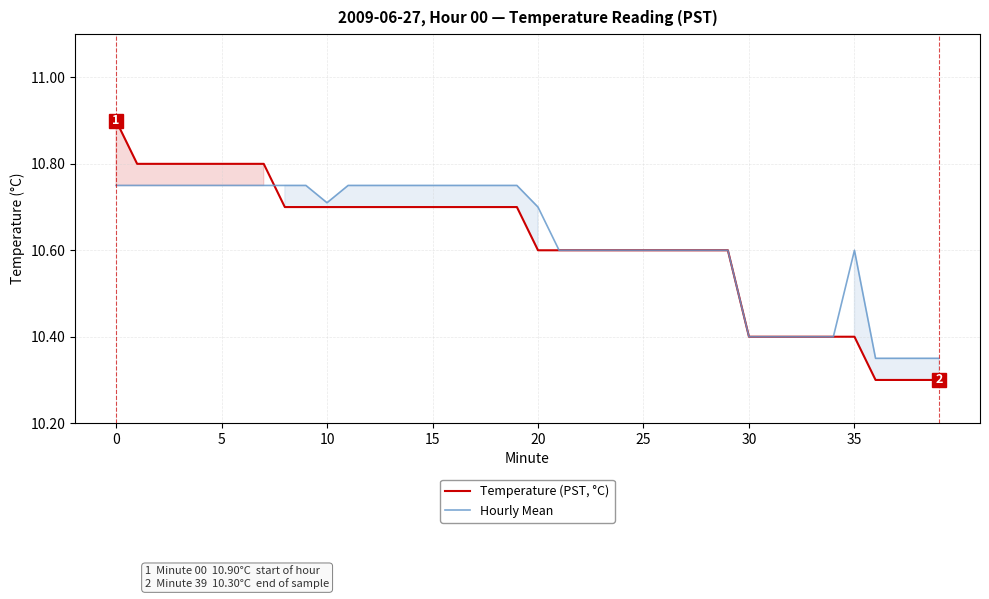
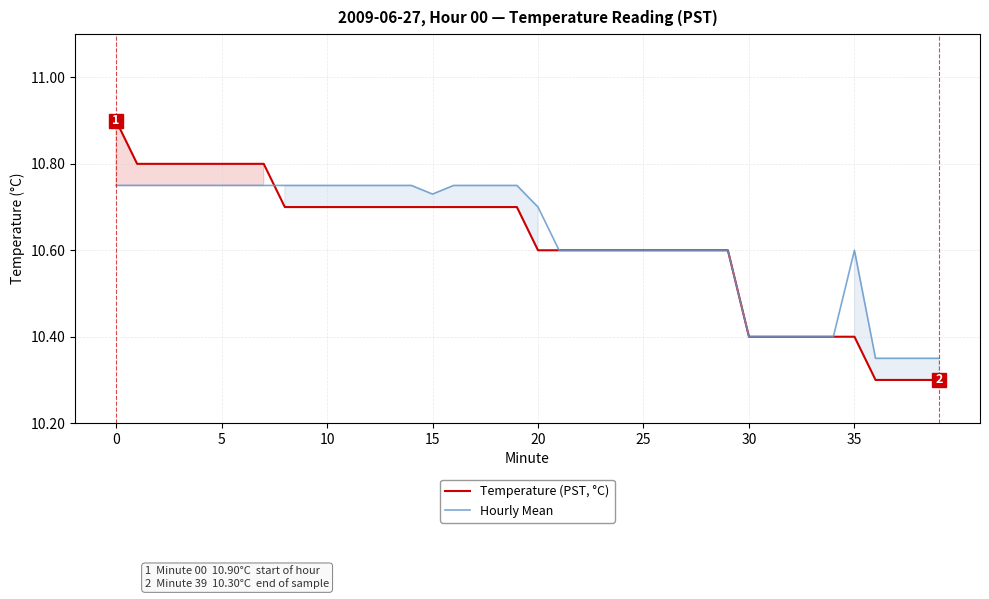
  {
    "Hourly Mean": {
      "0": 10.75,
      "5": 10.75,
-     "10": 10.71,
-     "15": 10.75,
+     "10": 10.75,
+     "15": 10.73,
      "20": 10.70,
      "35": 10.60
    }
  }
